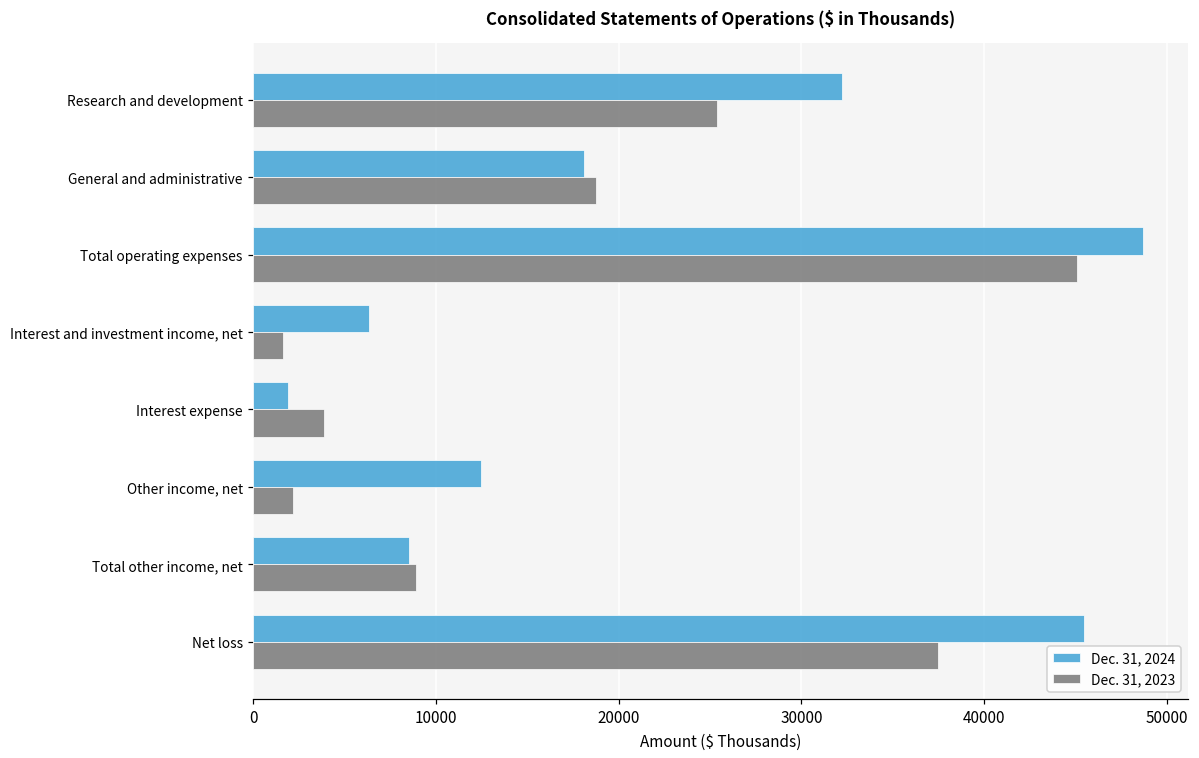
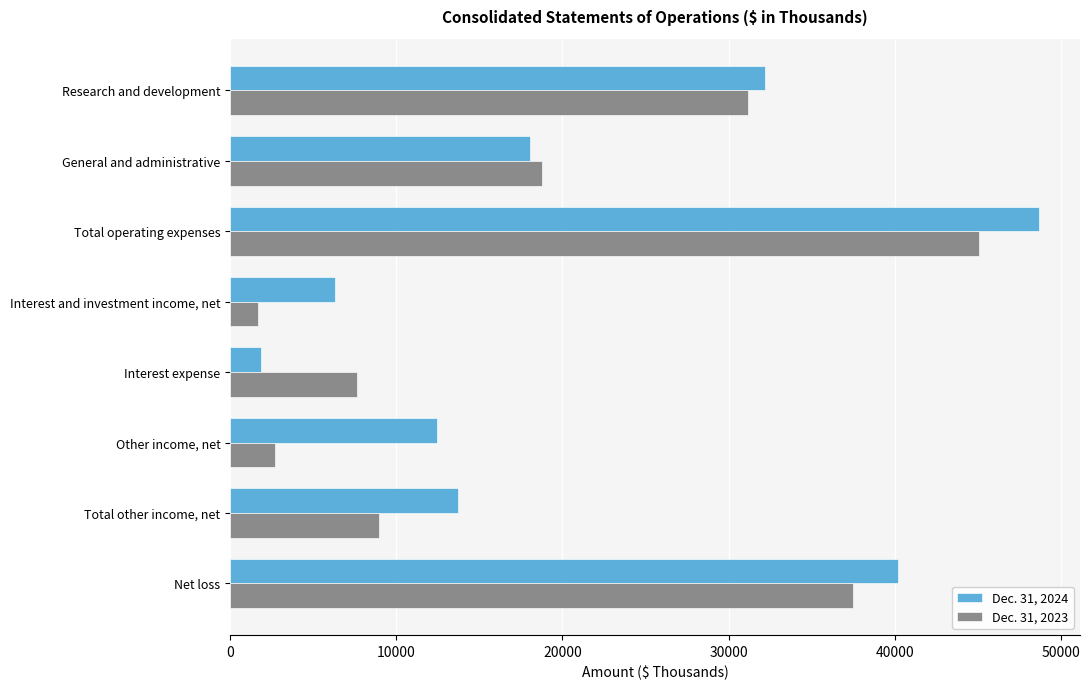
  {
    "Dec. 31, 2024": {
      "Research and development": 32200,
      "General and administrative": 18100,
      "Total operating expenses": 48700,
      "Interest and investment income, net": 6300,
      "Interest expense": 1900,
      "Other income, net": 12500,
-     "Total other income, net": 8500,
-     "Net loss": 45500
+     "Total other income, net": 13700,
+     "Net loss": 40200
    },
    "Dec. 31, 2023": {
-     "Research and development": 25400,
+     "Research and development": 31200,
      "General and administrative": 18800,
      "Total operating expenses": 45100,
      "Interest and investment income, net": 1600,
-     "Interest expense": 3900,
-     "Other income, net": 2200,
+     "Interest expense": 7600,
+     "Other income, net": 2700,
      "Total other income, net": 8900,
      "Net loss": 37500
    }
  }
